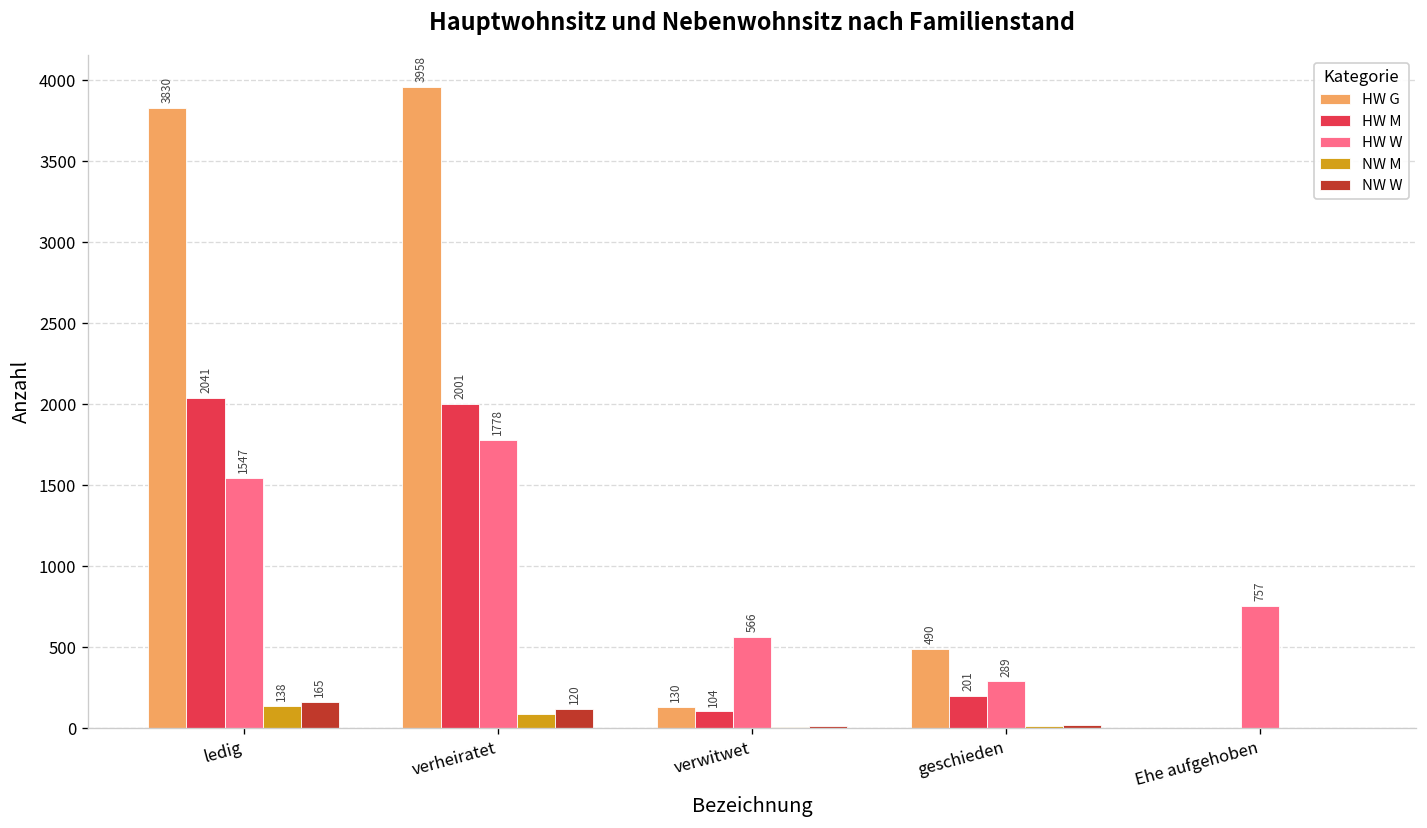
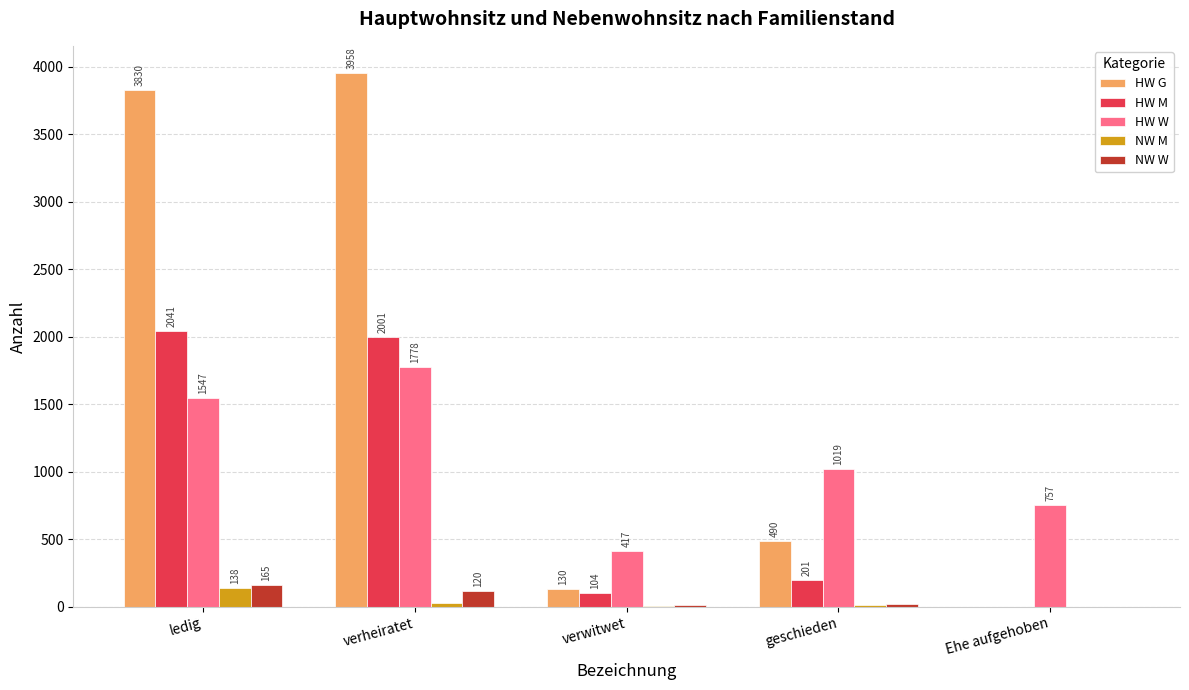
  {
    "HW G": {
      "ledig": 3830,
      "verheiratet": 3958,
      "verwitwet": 130,
      "geschieden": 490
    },
    "HW W": {
      "ledig": 1547,
      "verheiratet": 1778,
-     "verwitwet": 566,
-     "geschieden": 289,
+     "verwitwet": 417,
+     "geschieden": 1019,
      "Ehe aufgehoben": 757
    },
    "NW M": {
-     "verheiratet": 90,
+     "verheiratet": 30,
      "Ehe aufgehoben": 0
    }
  }
